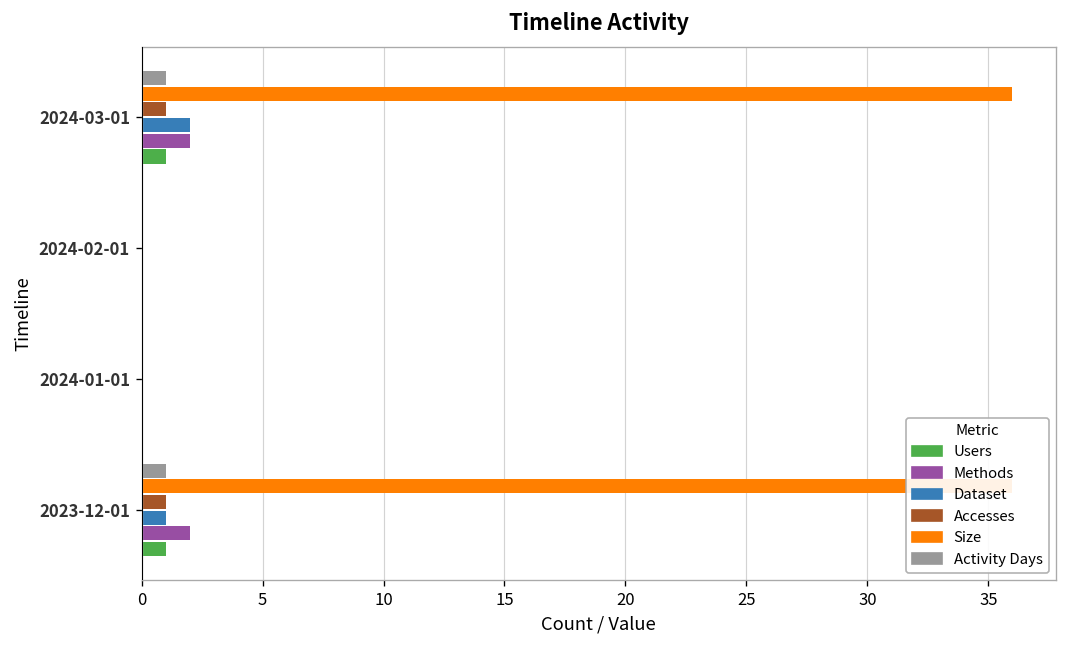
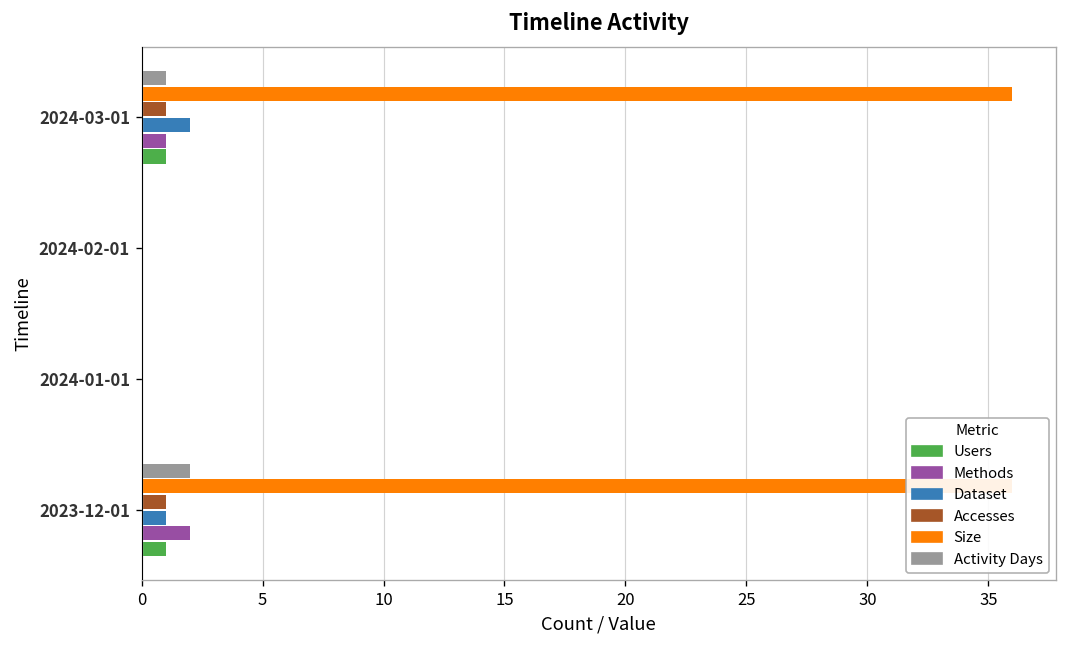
  {
    "Users": {
      "2024-03-01": 1,
      "2024-02-01": 0,
      "2024-01-01": 0,
      "2023-12-01": 1
    },
    "Methods": {
-     "2024-03-01": 2,
+     "2024-03-01": 1,
      "2024-02-01": 0,
      "2024-01-01": 0,
      "2023-12-01": 2
    },
    "Dataset": {
      "2024-03-01": 2,
      "2024-02-01": 0,
      "2024-01-01": 0,
      "2023-12-01": 1
    },
    "Accesses": {
      "2024-03-01": 1,
      "2024-02-01": 0,
      "2024-01-01": 0,
      "2023-12-01": 1
    },
    "Size": {
      "2024-03-01": 36,
      "2024-02-01": 0,
      "2024-01-01": 0
    },
    "Activity Days": {
      "2024-03-01": 1,
      "2024-02-01": 0,
      "2024-01-01": 0,
-     "2023-12-01": 1
+     "2023-12-01": 2
    }
  }
